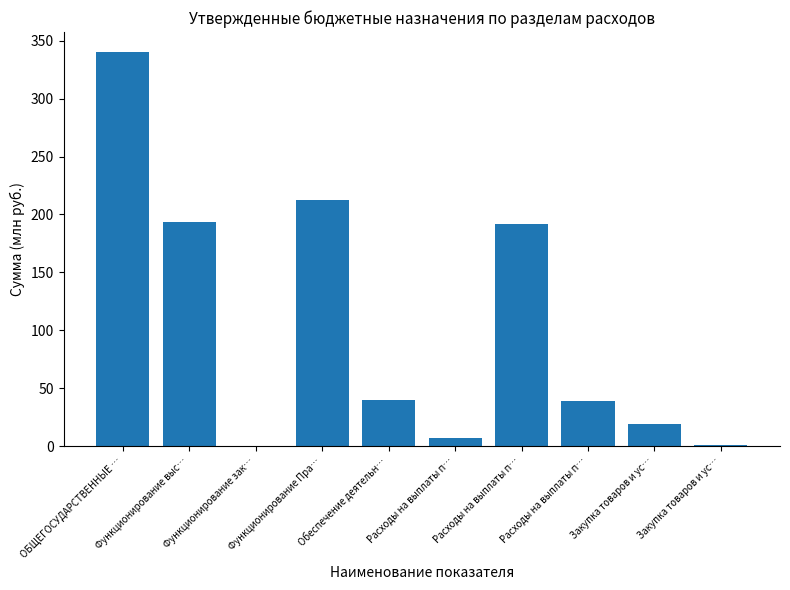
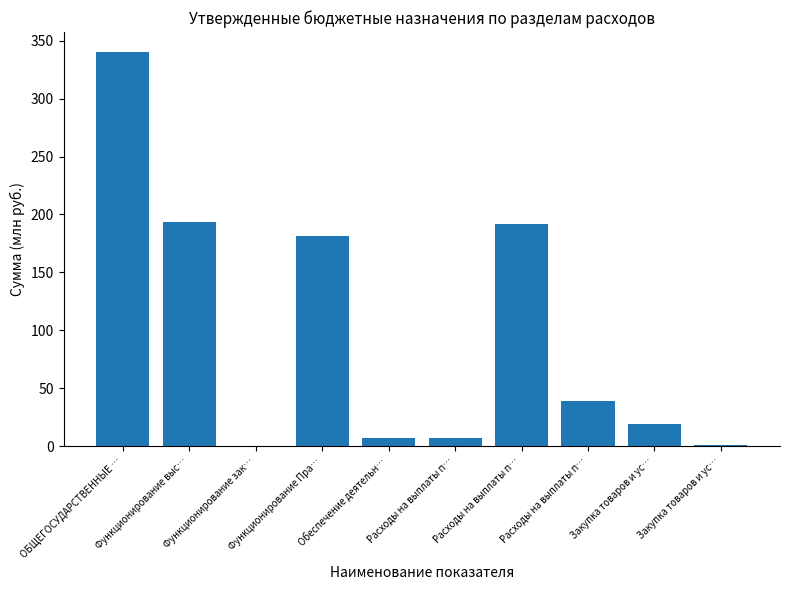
  {
    "ОБЩЕГОСУДАРСТВЕННЫЕ …": 340,
    "Функционирование выс…": 193,
-   "Функционирование Пра…": 212,
-   "Обеспечение деятельн…": 40
+   "Функционирование Пра…": 181,
+   "Обеспечение деятельн…": 7
  }
